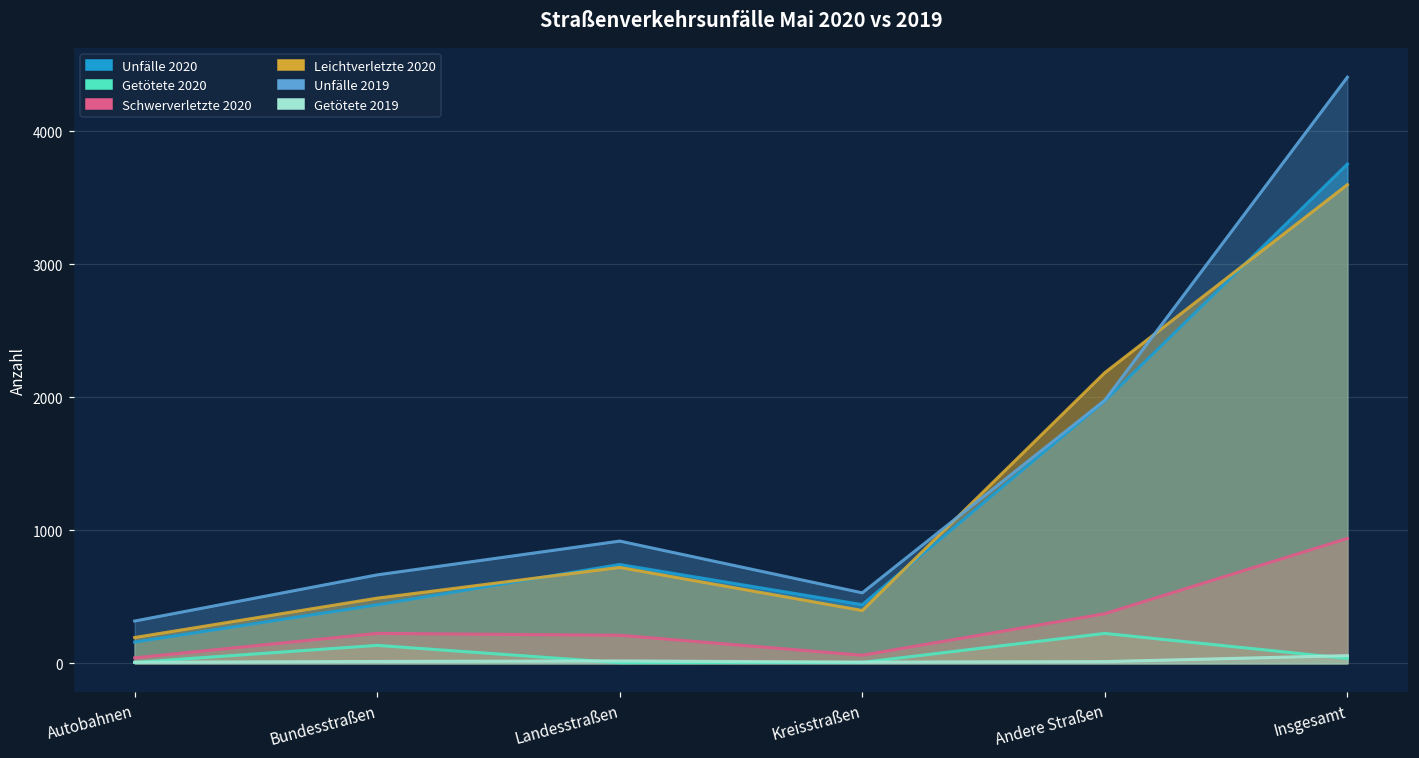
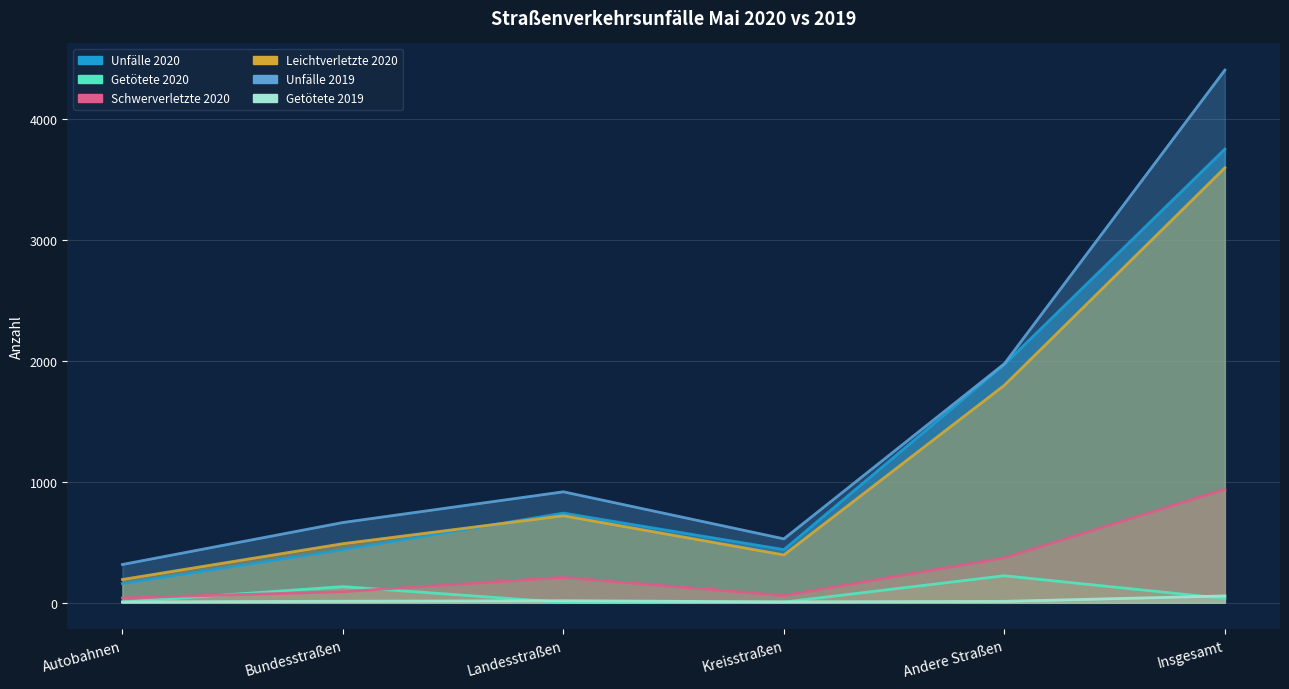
  {
    "Unfälle 2020": {
      "Autobahnen": 160,
      "Bundesstraßen": 440,
      "Landesstraßen": 740,
      "Kreisstraßen": 440,
      "Insgesamt": 3750
    },
    "Getötete 2020": {
      "Bundesstraßen": 130,
      "Andere Straßen": 220,
      "Insgesamt": 40
    },
    "Schwerverletzte 2020": {
      "Autobahnen": 40,
-     "Bundesstraßen": 220,
+     "Bundesstraßen": 90,
      "Landesstraßen": 210,
      "Kreisstraßen": 60,
      "Andere Straßen": 370,
      "Insgesamt": 940
    },
    "Leichtverletzte 2020": {
      "Autobahnen": 190,
      "Bundesstraßen": 490,
      "Landesstraßen": 720,
      "Kreisstraßen": 400,
-     "Andere Straßen": 2180,
+     "Andere Straßen": 1800,
      "Insgesamt": 3600
    }
  }
